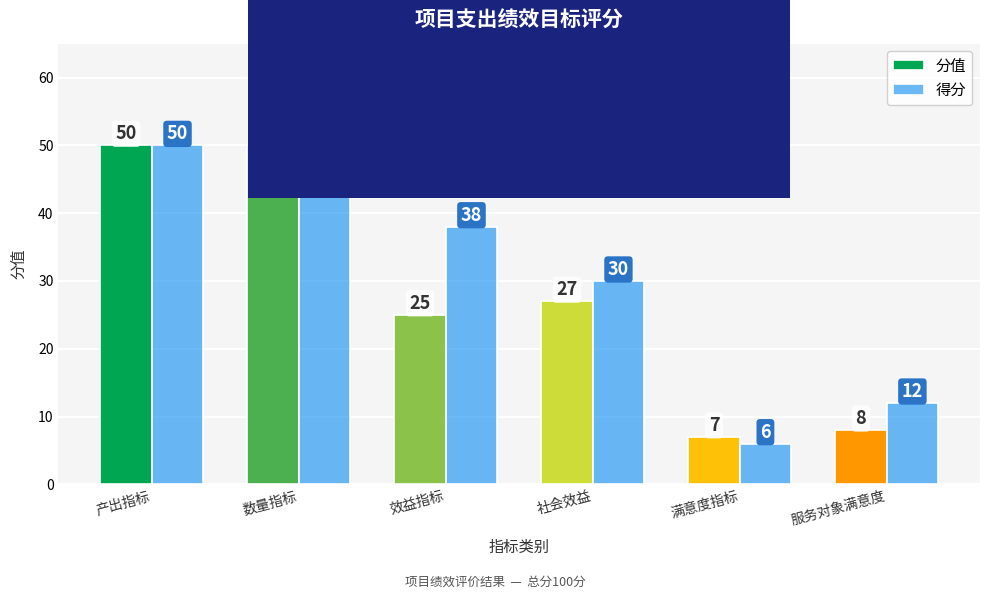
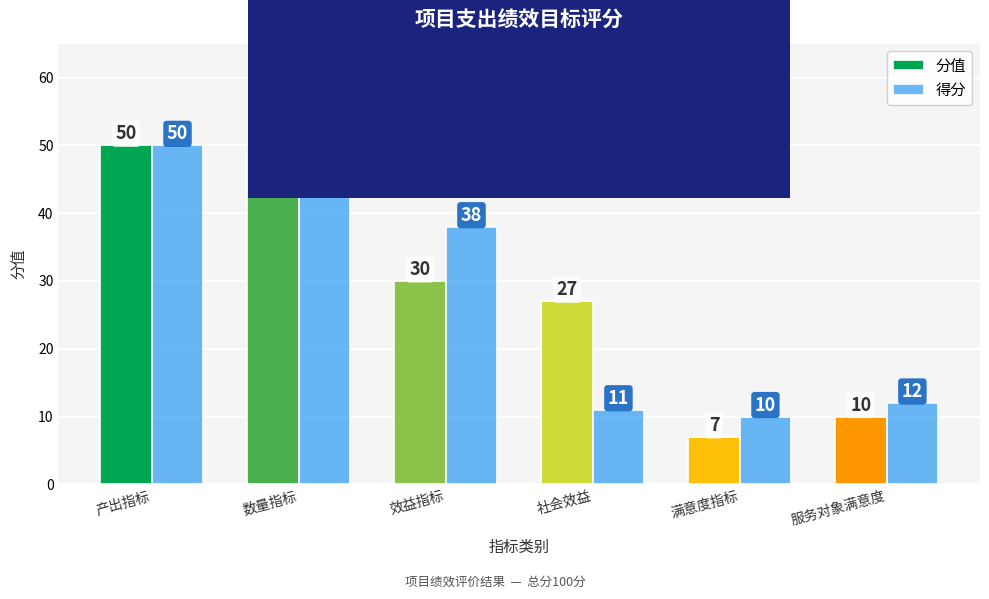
  {
    "分值": {
-     "效益指标": 25,
-     "服务对象满意度": 8
+     "效益指标": 30,
+     "服务对象满意度": 10
    },
    "得分": {
-     "社会效益": 30,
-     "满意度指标": 6
+     "社会效益": 11,
+     "满意度指标": 10
    }
  }
